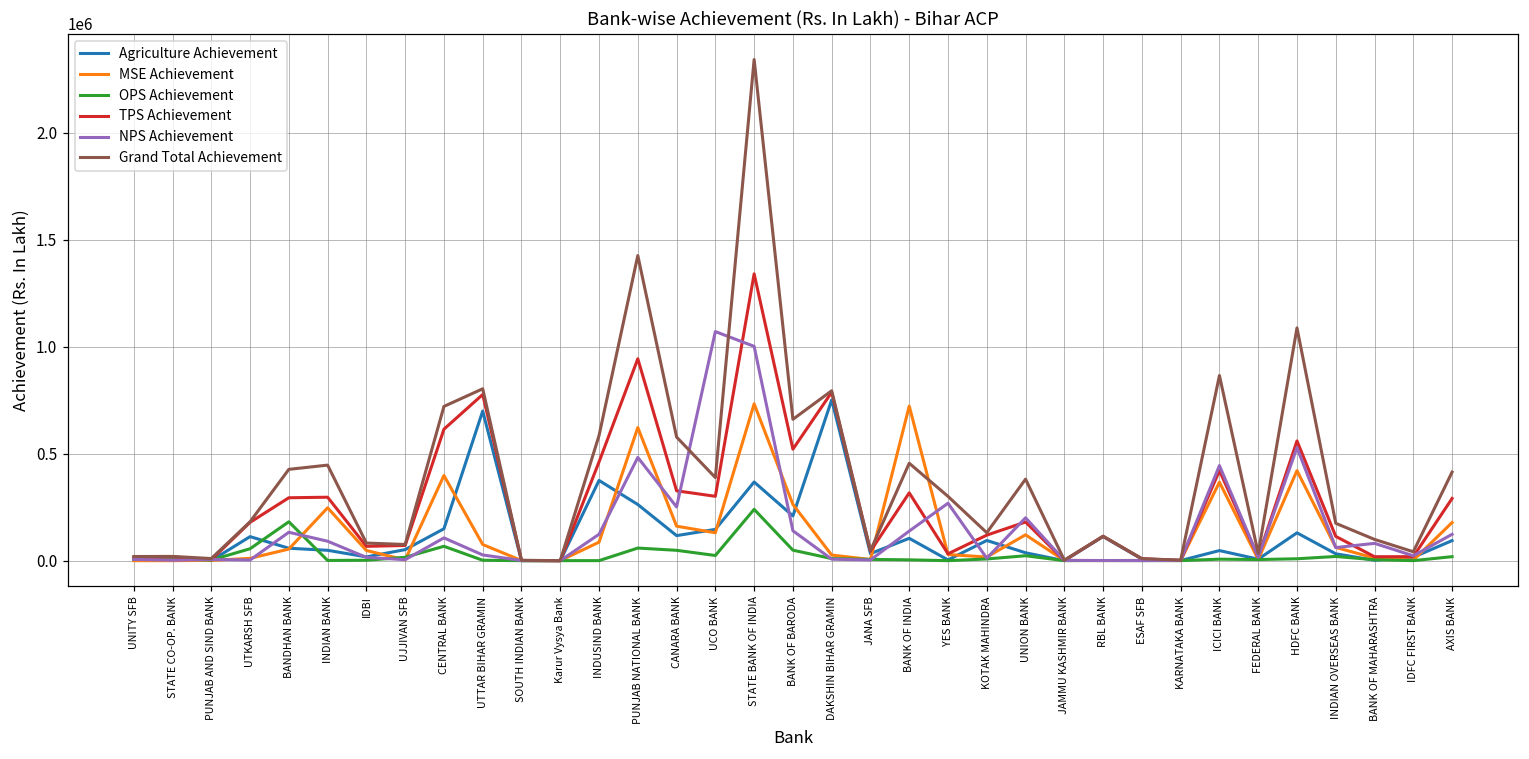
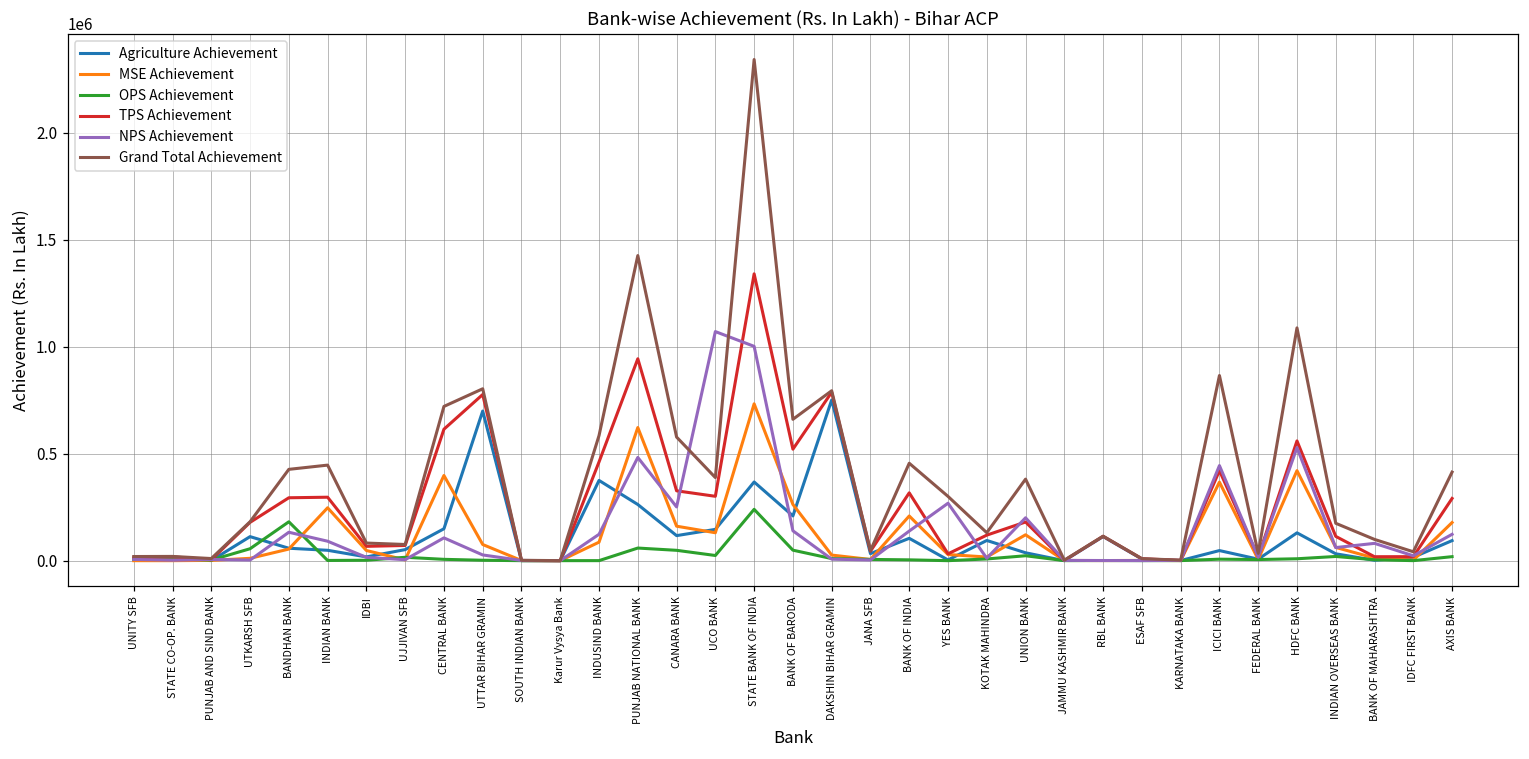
  {
    "Agriculture Achievement": {
      "UTKARSH SFB": 110000,
      "INDIAN BANK": 50000,
      "UJJIVAN SFB": 50000,
      "CENTRAL BANK": 150000,
      "UTTAR BIHAR GRAMIN": 700000,
      "INDUSIND BANK": 380000,
      "PUNJAB NATIONAL BANK": 260000,
      "CANARA BANK": 120000,
      "UCO BANK": 150000,
      "STATE BANK OF INDIA": 370000,
      "BANK OF BARODA": 210000,
      "DAKSHIN BIHAR GRAMIN": 750000,
      "BANK OF INDIA": 100000,
      "KOTAK MAHINDRA": 90000,
      "UNION BANK": 40000,
      "ICICI BANK": 50000,
      "HDFC BANK": 130000,
      "AXIS BANK": 90000
    },
    "MSE Achievement": {
      "INDIAN BANK": 250000,
      "IDBI": 50000,
      "CENTRAL BANK": 400000,
      "UTTAR BIHAR GRAMIN": 80000,
      "INDUSIND BANK": 90000,
      "PUNJAB NATIONAL BANK": 620000,
      "CANARA BANK": 160000,
      "UCO BANK": 130000,
      "STATE BANK OF INDIA": 730000,
      "BANK OF BARODA": 260000,
      "DAKSHIN BIHAR GRAMIN": 30000,
-     "BANK OF INDIA": 720000,
+     "BANK OF INDIA": 210000,
      "UNION BANK": 120000,
      "ICICI BANK": 370000,
      "HDFC BANK": 420000,
      "AXIS BANK": 180000
    },
    "OPS Achievement": {
      "UTKARSH SFB": 60000,
      "BANDHAN BANK": 180000,
      "INDIAN BANK": 0,
      "IDBI": 0,
-     "CENTRAL BANK": 70000,
+     "CENTRAL BANK": 10000,
      "UTTAR BIHAR GRAMIN": 0,
      "INDUSIND BANK": 0,
      "PUNJAB NATIONAL BANK": 60000,
      "CANARA BANK": 50000,
      "UCO BANK": 20000,
      "STATE BANK OF INDIA": 240000,
      "BANK OF BARODA": 50000,
      "BANK OF INDIA": 0,
      "UNION BANK": 20000,
      "ICICI BANK": 10000,
      "HDFC BANK": 10000,
      "AXIS BANK": 20000
    },
    "TPS Achievement": {
      "BANDHAN BANK": 290000,
      "INDIAN BANK": 300000,
      "IDBI": 70000,
      "CENTRAL BANK": 610000,
      "UTTAR BIHAR GRAMIN": 780000,
      "INDUSIND BANK": 460000,
      "PUNJAB NATIONAL BANK": 940000,
      "CANARA BANK": 330000,
      "UCO BANK": 300000,
      "STATE BANK OF INDIA": 1340000,
      "BANK OF BARODA": 520000,
      "BANK OF INDIA": 320000,
      "UNION BANK": 180000,
      "ICICI BANK": 420000,
      "HDFC BANK": 560000,
      "INDIAN OVERSEAS BANK": 110000,
      "AXIS BANK": 290000
    },
    "NPS Achievement": {
      "BANDHAN BANK": 130000,
      "INDIAN BANK": 90000,
      "CENTRAL BANK": 110000,
      "UTTAR BIHAR GRAMIN": 30000,
      "INDUSIND BANK": 120000,
      "PUNJAB NATIONAL BANK": 480000,
      "CANARA BANK": 250000,
      "UCO BANK": 1070000,
      "STATE BANK OF INDIA": 1000000,
      "BANK OF BARODA": 140000,
      "BANK OF INDIA": 140000,
      "YES BANK": 270000,
      "UNION BANK": 200000,
      "ICICI BANK": 440000,
      "HDFC BANK": 530000,
      "BANK OF MAHARASHTRA": 80000,
      "AXIS BANK": 120000
    },
    "Grand Total Achievement": {
      "BANDHAN BANK": 430000,
      "INDIAN BANK": 450000,
      "IDBI": 80000,
      "CENTRAL BANK": 720000,
      "UTTAR BIHAR GRAMIN": 800000,
      "INDUSIND BANK": 590000,
      "PUNJAB NATIONAL BANK": 1430000,
      "CANARA BANK": 580000,
      "UCO BANK": 390000,
      "STATE BANK OF INDIA": 2340000,
      "BANK OF BARODA": 660000,
      "BANK OF INDIA": 460000,
      "YES BANK": 300000,
      "UNION BANK": 380000,
      "ICICI BANK": 870000,
      "FEDERAL BANK": 30000,
      "HDFC BANK": 1090000,
      "INDIAN OVERSEAS BANK": 170000,
      "BANK OF MAHARASHTRA": 100000,
      "IDFC FIRST BANK": 40000,
      "AXIS BANK": 410000
    }
  }
